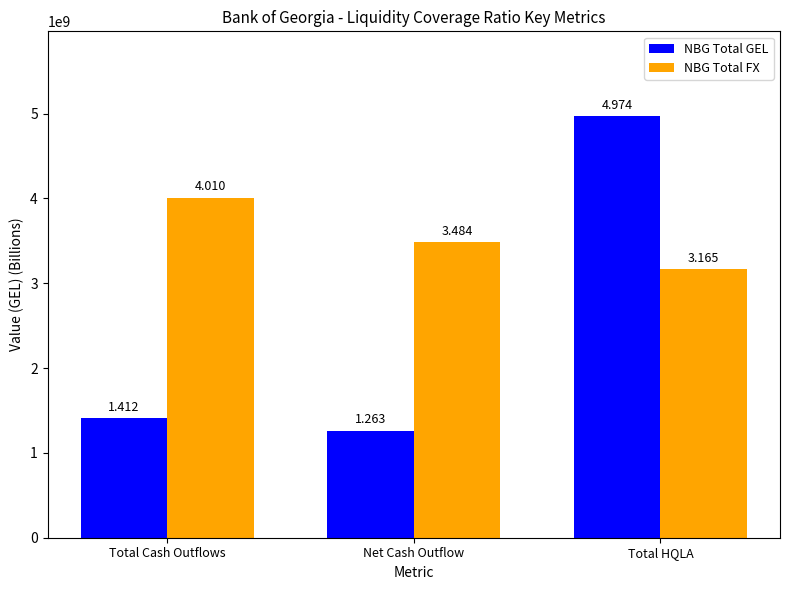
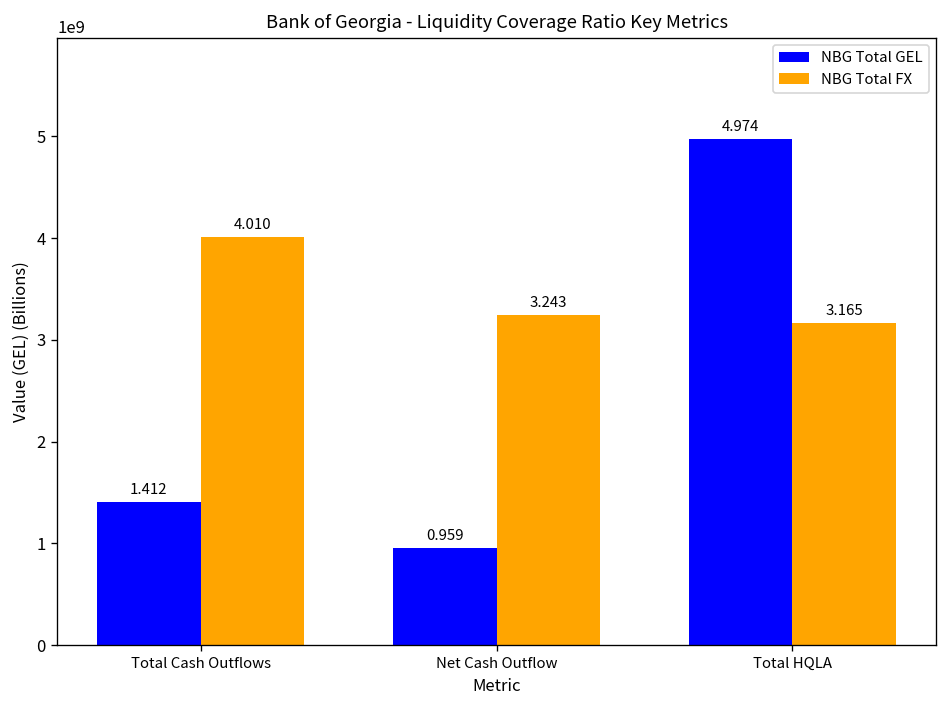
  {
    "NBG Total GEL": {
-     "Net Cash Outflow": 1.263
+     "Net Cash Outflow": 0.959
    },
    "NBG Total FX": {
-     "Net Cash Outflow": 3.484
+     "Net Cash Outflow": 3.243
    }
  }
